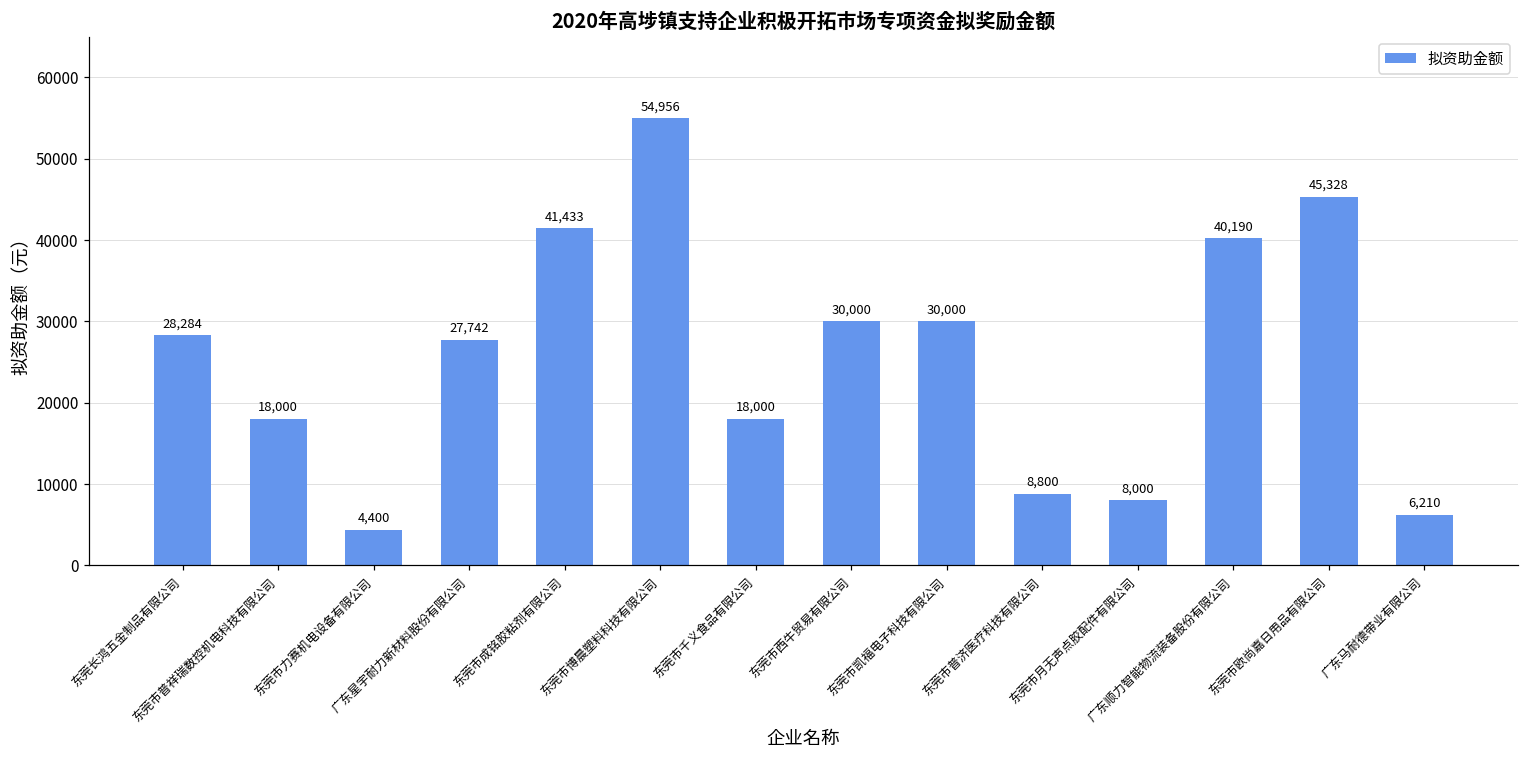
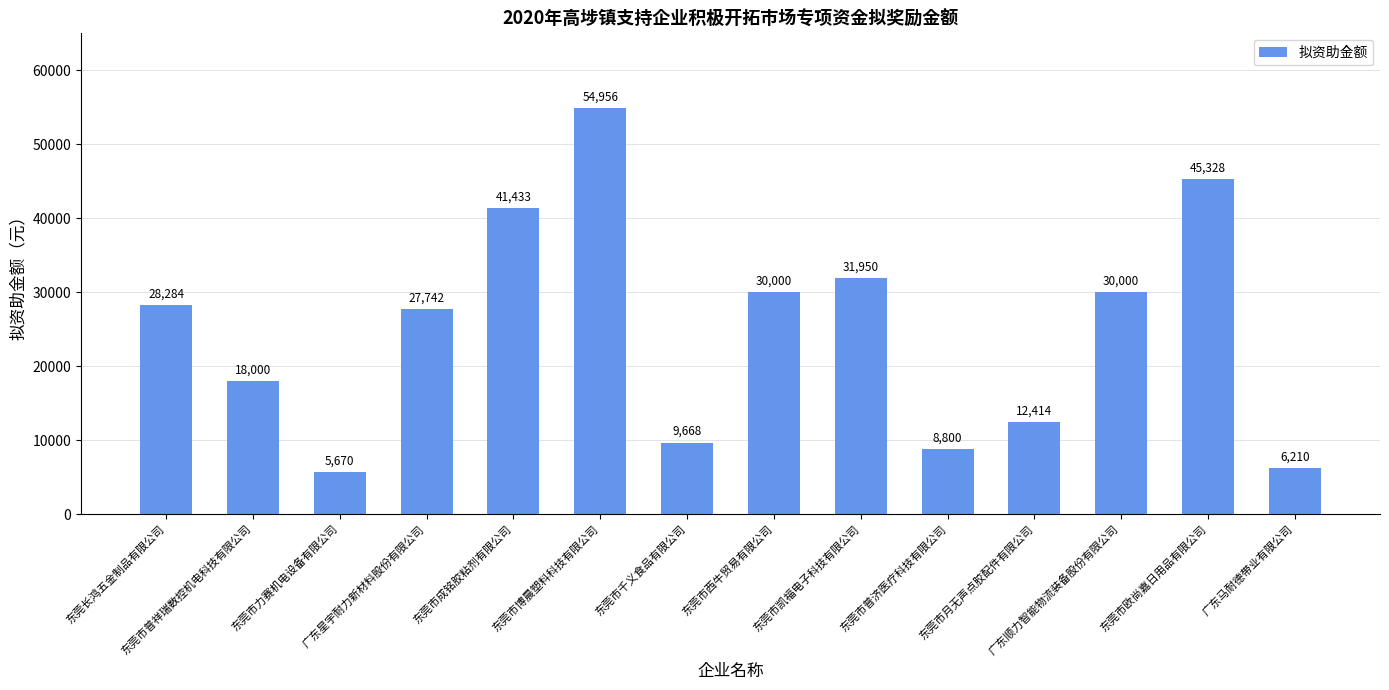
  {
    "东莞长鸿五金制品有限公司": "28,284",
    "东莞市普祥瑞数控机电科技有限公司": "18,000",
-   "东莞市力赛机电设备有限公司": "4,400",
+   "东莞市力赛机电设备有限公司": "5,670",
    "广东星宇耐力新材料股份有限公司": "27,742",
    "东莞市成铭胶粘剂有限公司": "41,433",
    "东莞市博晨塑料科技有限公司": "54,956",
-   "东莞市千义食品有限公司": "18,000",
+   "东莞市千义食品有限公司": "9,668",
    "东莞市西牛贸易有限公司": "30,000",
-   "东莞市凯福电子科技有限公司": "30,000",
+   "东莞市凯福电子科技有限公司": "31,950",
    "东莞市普济医疗科技有限公司": "8,800",
-   "东莞市月无声点胶配件有限公司": "8,000",
-   "广东顺力智能物流装备股份有限公司": "40,190",
+   "东莞市月无声点胶配件有限公司": "12,414",
+   "广东顺力智能物流装备股份有限公司": "30,000",
    "东莞市欧尚嘉日用品有限公司": "45,328",
    "广东马耐德带业有限公司": "6,210"
  }
